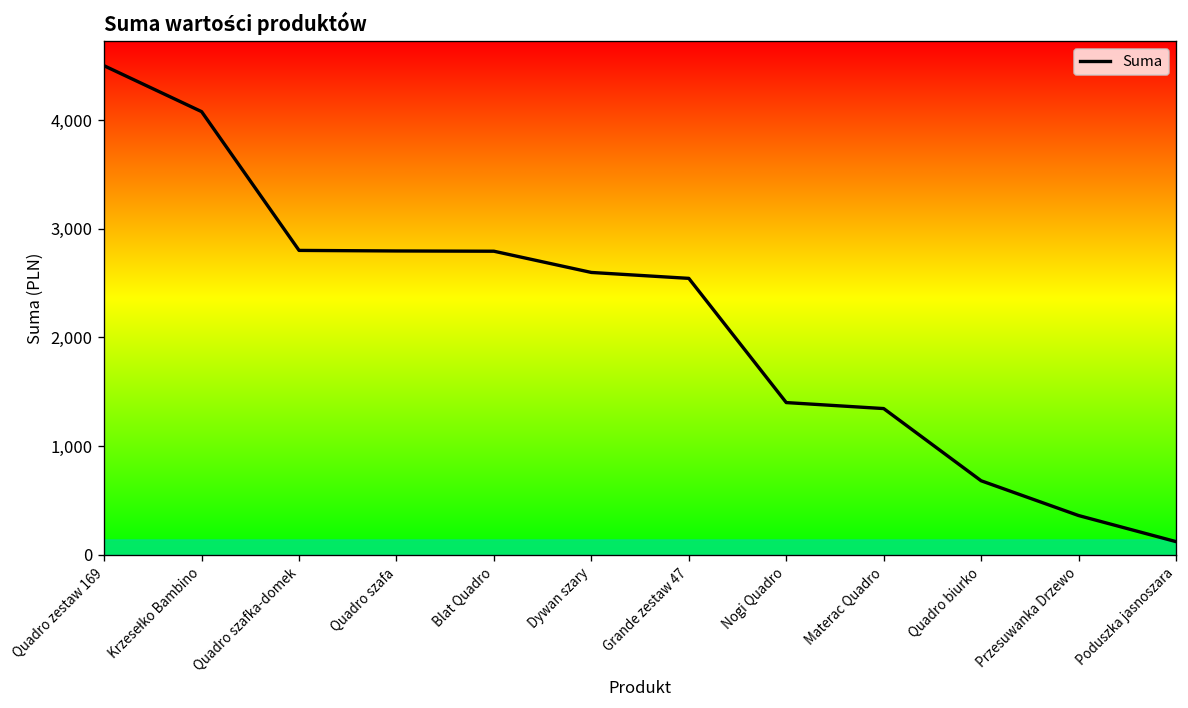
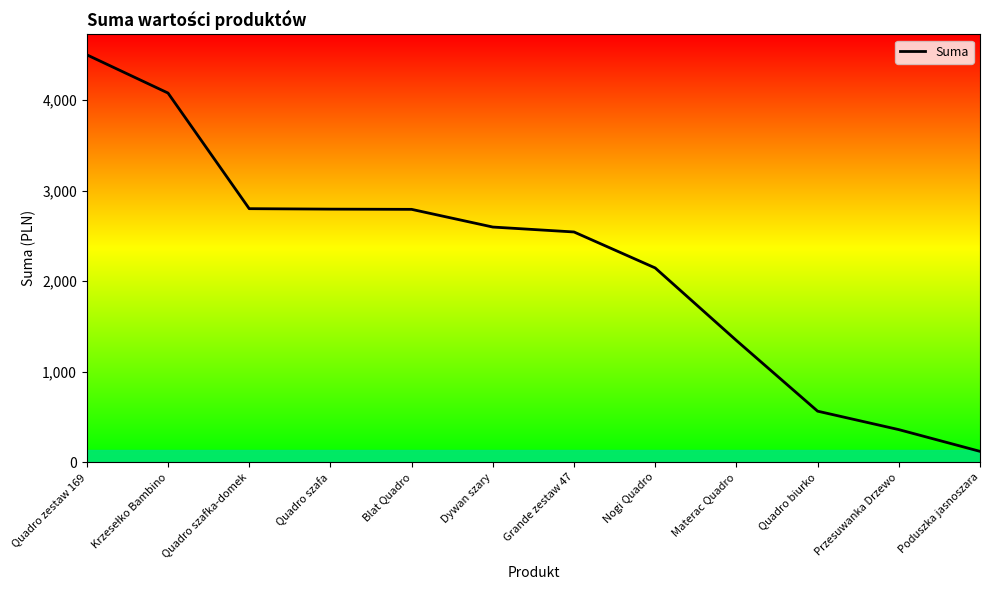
  {
    "Quadro zestaw 169": "4,500",
    "Krzesełko Bambino": "4,100",
    "Quadro szafka-domek": "2,800",
    "Quadro szafa": "2,800",
    "Blat Quadro": "2,800",
    "Dywan szary": "2,600",
    "Grande zestaw 47": "2,500",
-   "Nogi Quadro": "1,400",
+   "Nogi Quadro": "2,100",
    "Materac Quadro": "1,300",
-   "Quadro biurko": "700",
+   "Quadro biurko": "600",
    "Przesuwanka Drzewo": "400"
  }
